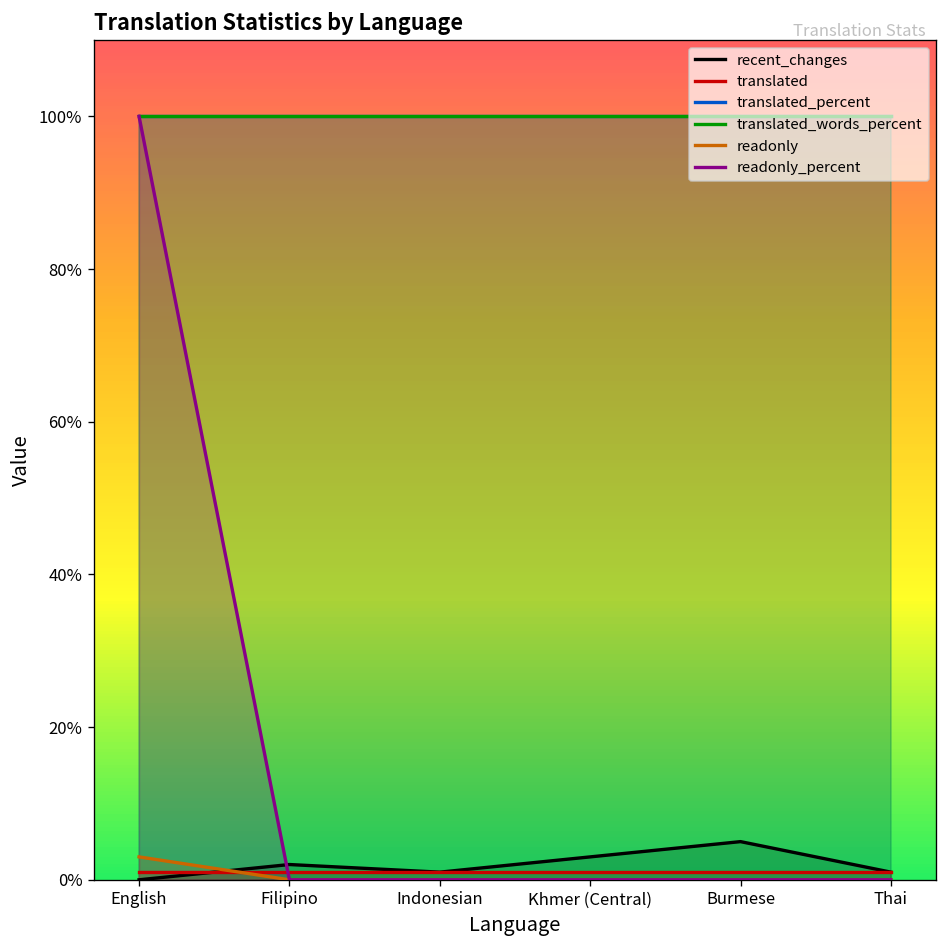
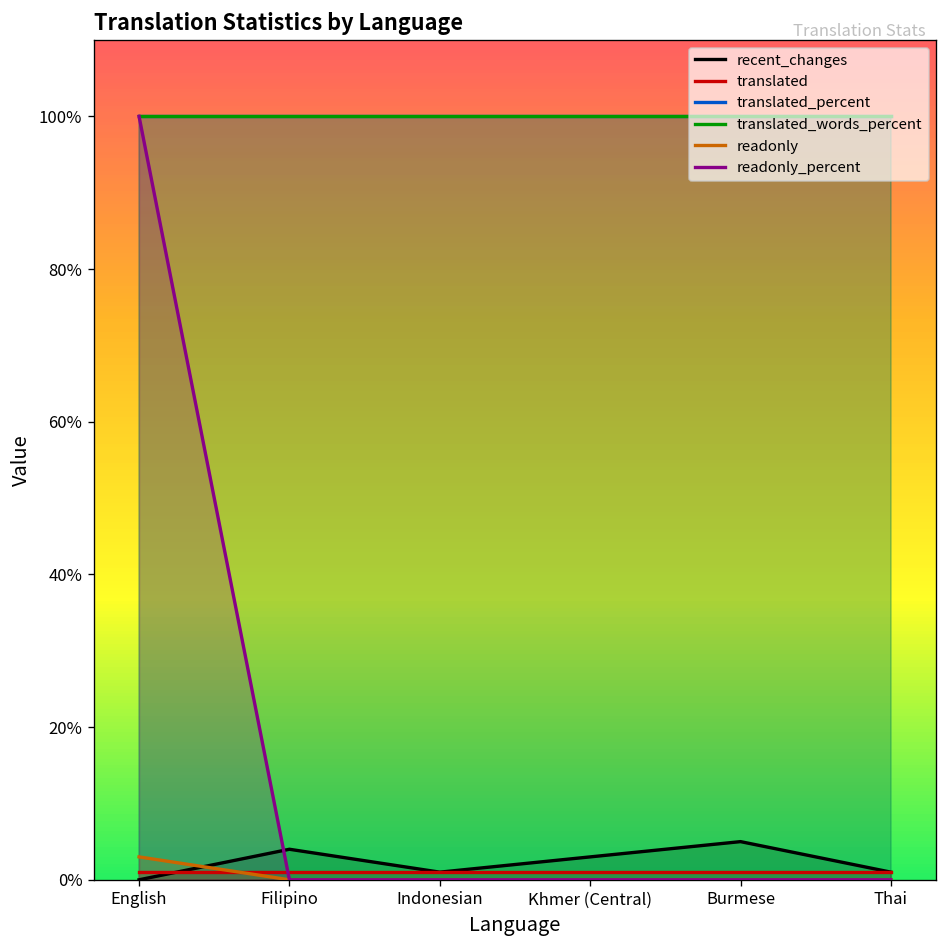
  {
    "recent_changes": {
      "English": "0%",
-     "Filipino": "2%",
+     "Filipino": "4%",
      "Khmer (Central)": "3%",
      "Burmese": "5%"
    },
    "translated": {
      "English": "1%",
      "Filipino": "1%",
      "Khmer (Central)": "1%",
      "Burmese": "1%"
    },
    "translated_words_percent": {
      "Filipino": "100%",
      "Indonesian": "100%",
      "Khmer (Central)": "100%"
    },
    "readonly": {
      "English": "3%"
    }
  }
